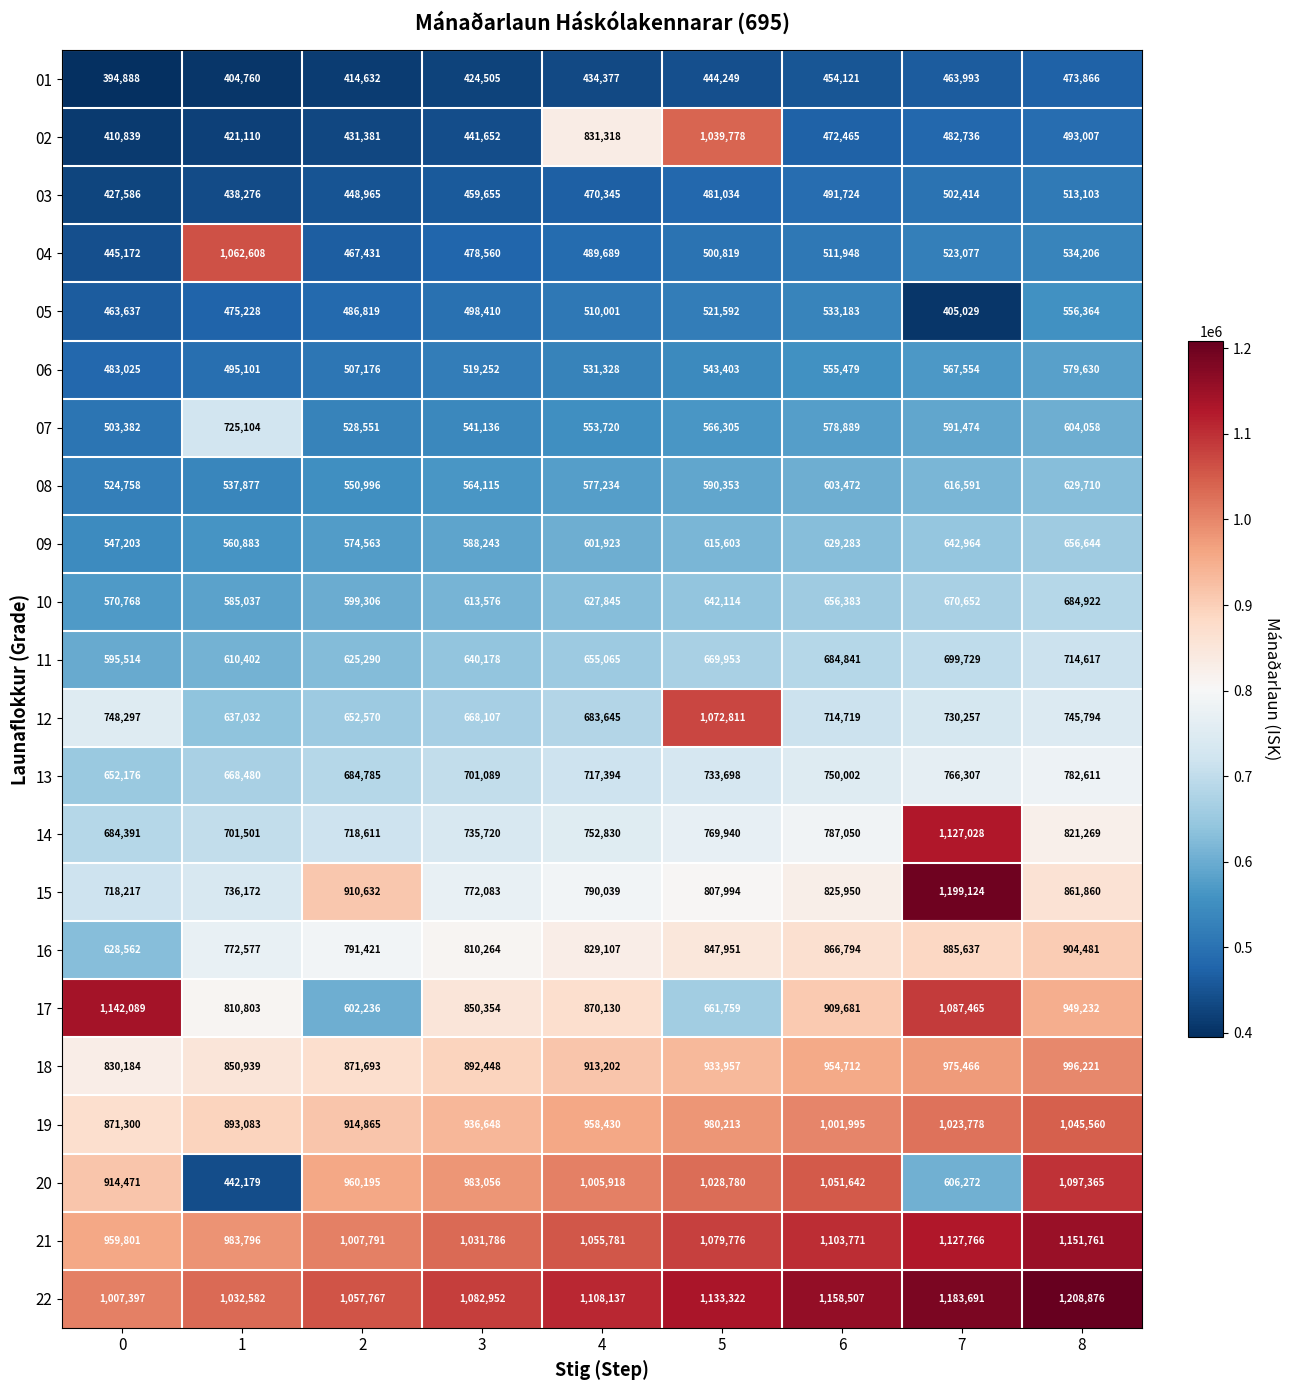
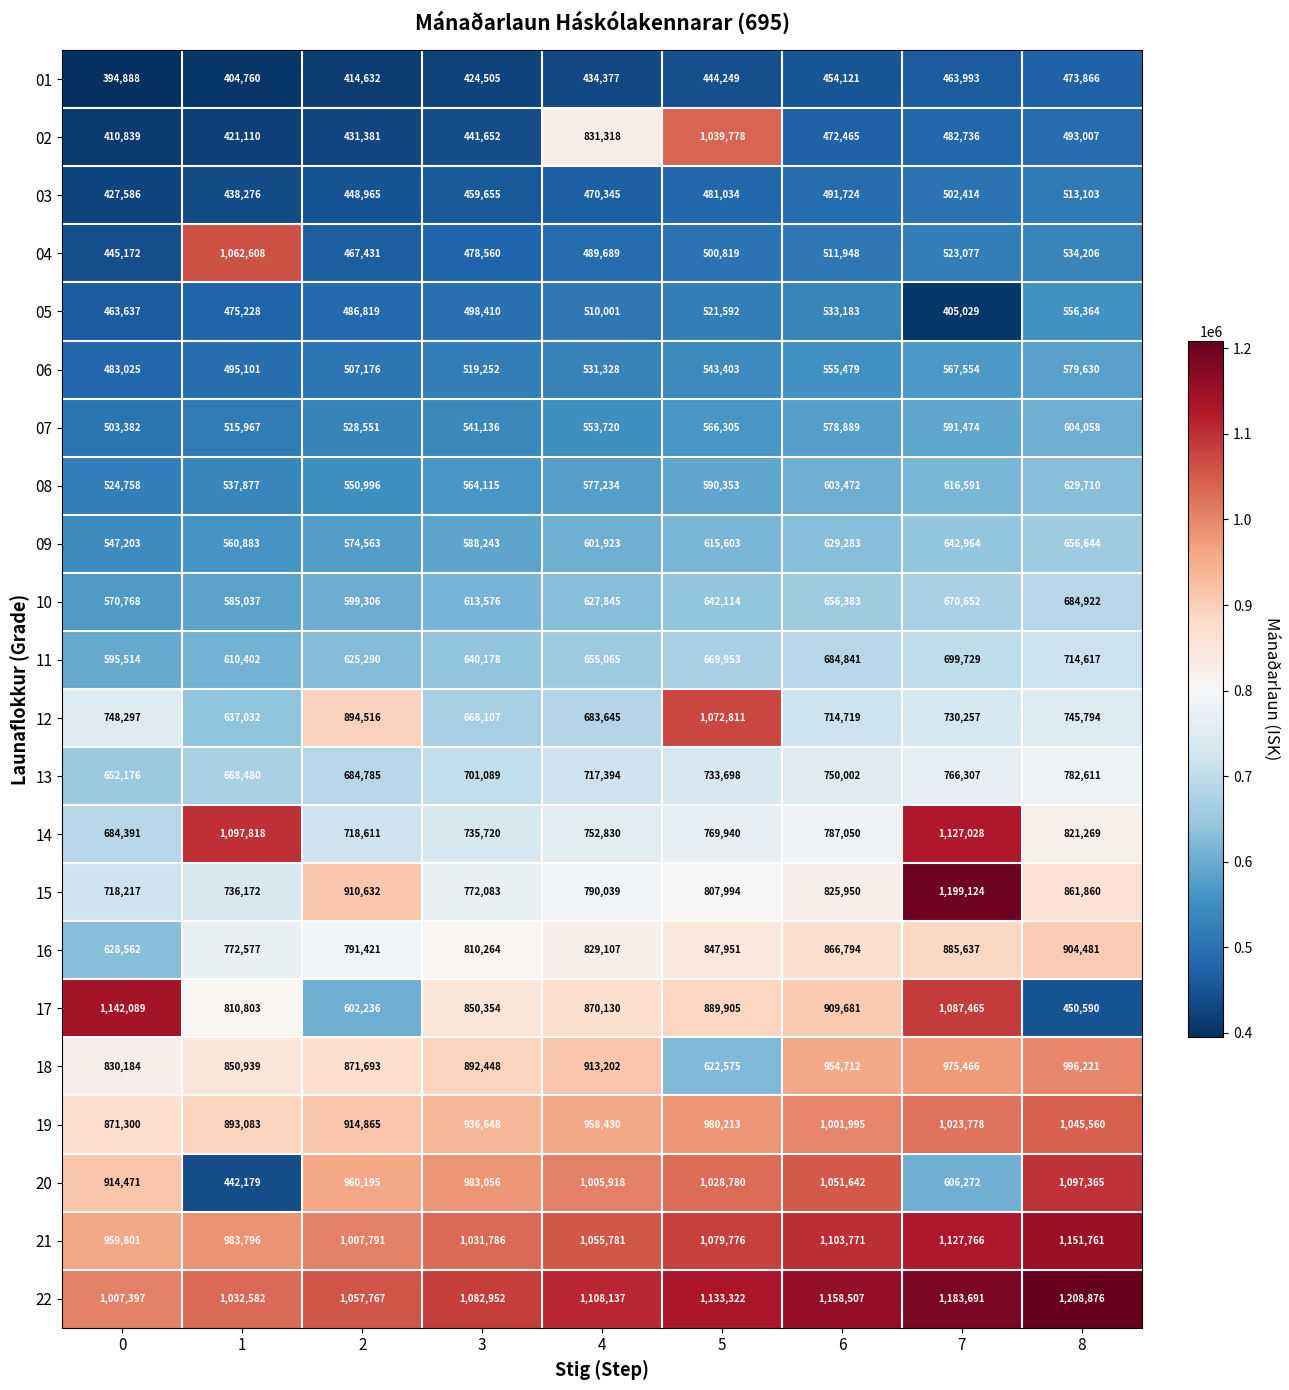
  {
    "01": {
      "0": "394,888",
      "1": "404,760",
      "2": "414,632",
      "3": "424,505",
      "4": "434,377",
      "5": "444,249",
      "6": "454,121",
      "7": "463,993",
      "8": "473,866"
    },
    "02": {
      "0": "410,839",
      "1": "421,110",
      "2": "431,381",
      "3": "441,652",
      "4": "831,318",
      "5": "1,039,778",
      "6": "472,465",
      "7": "482,736",
      "8": "493,007"
    },
    "03": {
      "0": "427,586",
      "1": "438,276",
      "2": "448,965",
      "3": "459,655",
      "4": "470,345",
      "5": "481,034",
      "6": "491,724",
      "7": "502,414",
      "8": "513,103"
    },
    "04": {
      "0": "445,172",
      "1": "1,062,608",
      "2": "467,431",
      "3": "478,560",
      "4": "489,689",
      "5": "500,819",
      "6": "511,948",
      "7": "523,077",
      "8": "534,206"
    },
    "05": {
      "0": "463,637",
      "1": "475,228",
      "2": "486,819",
      "3": "498,410",
      "4": "510,001",
      "5": "521,592",
      "6": "533,183",
      "7": "405,029",
      "8": "556,364"
    },
    "06": {
      "0": "483,025",
      "1": "495,101",
      "2": "507,176",
      "3": "519,252",
      "4": "531,328",
      "5": "543,403",
      "6": "555,479",
      "7": "567,554",
      "8": "579,630"
    },
    "07": {
      "0": "503,382",
-     "1": "725,104",
+     "1": "515,967",
      "2": "528,551",
      "3": "541,136",
      "4": "553,720",
      "5": "566,305",
      "6": "578,889",
      "7": "591,474",
      "8": "604,058"
    },
    "08": {
      "0": "524,758",
      "1": "537,877",
      "2": "550,996",
      "3": "564,115",
      "4": "577,234",
      "5": "590,353",
      "6": "603,472",
      "7": "616,591",
      "8": "629,710"
    },
    "09": {
      "0": "547,203",
      "1": "560,883",
      "2": "574,563",
      "3": "588,243",
      "4": "601,923",
      "5": "615,603",
      "6": "629,283",
      "7": "642,964",
      "8": "656,644"
    },
    "10": {
      "0": "570,768",
      "1": "585,037",
      "2": "599,306",
      "3": "613,576",
      "4": "627,845",
      "5": "642,114",
      "6": "656,383",
      "7": "670,652",
      "8": "684,922"
    },
    "11": {
      "0": "595,514",
      "1": "610,402",
      "2": "625,290",
      "3": "640,178",
      "4": "655,065",
      "5": "669,953",
      "6": "684,841",
      "7": "699,729",
      "8": "714,617"
    },
    "12": {
      "0": "748,297",
      "1": "637,032",
-     "2": "652,570",
+     "2": "894,516",
      "3": "668,107",
      "4": "683,645",
      "5": "1,072,811",
      "6": "714,719",
      "7": "730,257",
      "8": "745,794"
    },
    "13": {
      "0": "652,176",
      "1": "668,480",
      "2": "684,785",
      "3": "701,089",
      "4": "717,394",
      "5": "733,698",
      "6": "750,002",
      "7": "766,307",
      "8": "782,611"
    },
    "14": {
      "0": "684,391",
-     "1": "701,501",
+     "1": "1,097,818",
      "2": "718,611",
      "3": "735,720",
      "4": "752,830",
      "5": "769,940",
      "6": "787,050",
      "7": "1,127,028",
      "8": "821,269"
    },
    "15": {
      "0": "718,217",
      "1": "736,172",
      "2": "910,632",
      "3": "772,083",
      "4": "790,039",
      "5": "807,994",
      "6": "825,950",
      "7": "1,199,124",
      "8": "861,860"
    },
    "16": {
      "0": "628,562",
      "1": "772,577",
      "2": "791,421",
      "3": "810,264",
      "4": "829,107",
      "5": "847,951",
      "6": "866,794",
      "7": "885,637",
      "8": "904,481"
    },
    "17": {
      "0": "1,142,089",
      "1": "810,803",
      "2": "602,236",
      "3": "850,354",
      "4": "870,130",
-     "5": "661,759",
+     "5": "889,905",
      "6": "909,681",
      "7": "1,087,465",
-     "8": "949,232"
+     "8": "450,590"
    },
    "18": {
      "0": "830,184",
      "1": "850,939",
      "2": "871,693",
      "3": "892,448",
      "4": "913,202",
-     "5": "933,957",
+     "5": "622,575",
      "6": "954,712",
      "7": "975,466",
      "8": "996,221"
    },
    "19": {
      "0": "871,300",
      "1": "893,083",
      "2": "914,865",
      "3": "936,648",
      "4": "958,430",
      "5": "980,213",
      "6": "1,001,995",
      "7": "1,023,778",
      "8": "1,045,560"
    },
    "20": {
      "0": "914,471",
      "1": "442,179",
      "2": "960,195",
      "3": "983,056",
      "4": "1,005,918",
      "5": "1,028,780",
      "6": "1,051,642",
      "7": "606,272",
      "8": "1,097,365"
    },
    "21": {
      "0": "959,801",
      "1": "983,796",
      "2": "1,007,791",
      "3": "1,031,786",
      "4": "1,055,781",
      "5": "1,079,776",
      "6": "1,103,771",
      "7": "1,127,766",
      "8": "1,151,761"
    },
    "22": {
      "0": "1,007,397",
      "1": "1,032,582",
      "2": "1,057,767",
      "3": "1,082,952",
      "4": "1,108,137",
      "5": "1,133,322",
      "6": "1,158,507",
      "7": "1,183,691",
      "8": "1,208,876"
    }
  }
